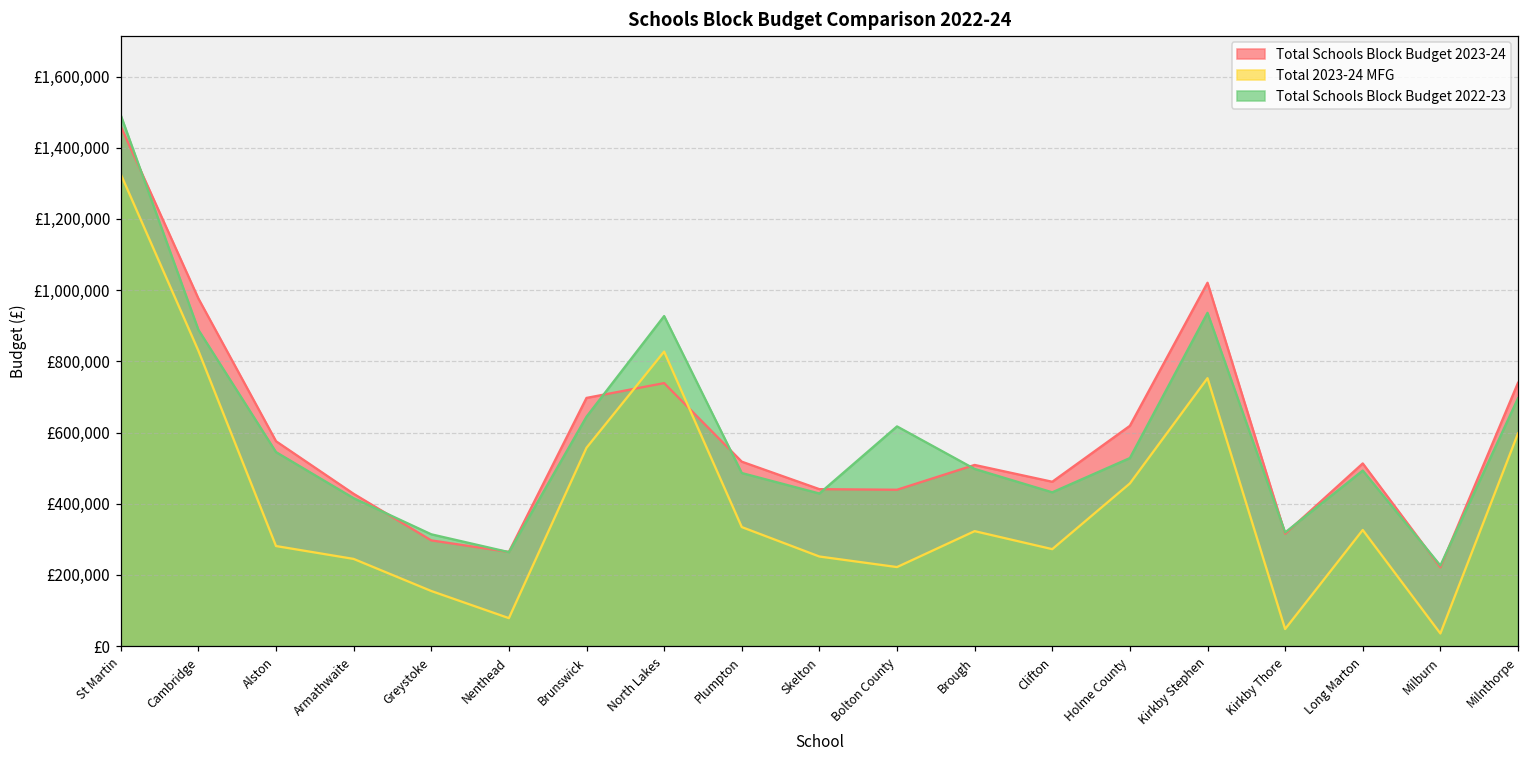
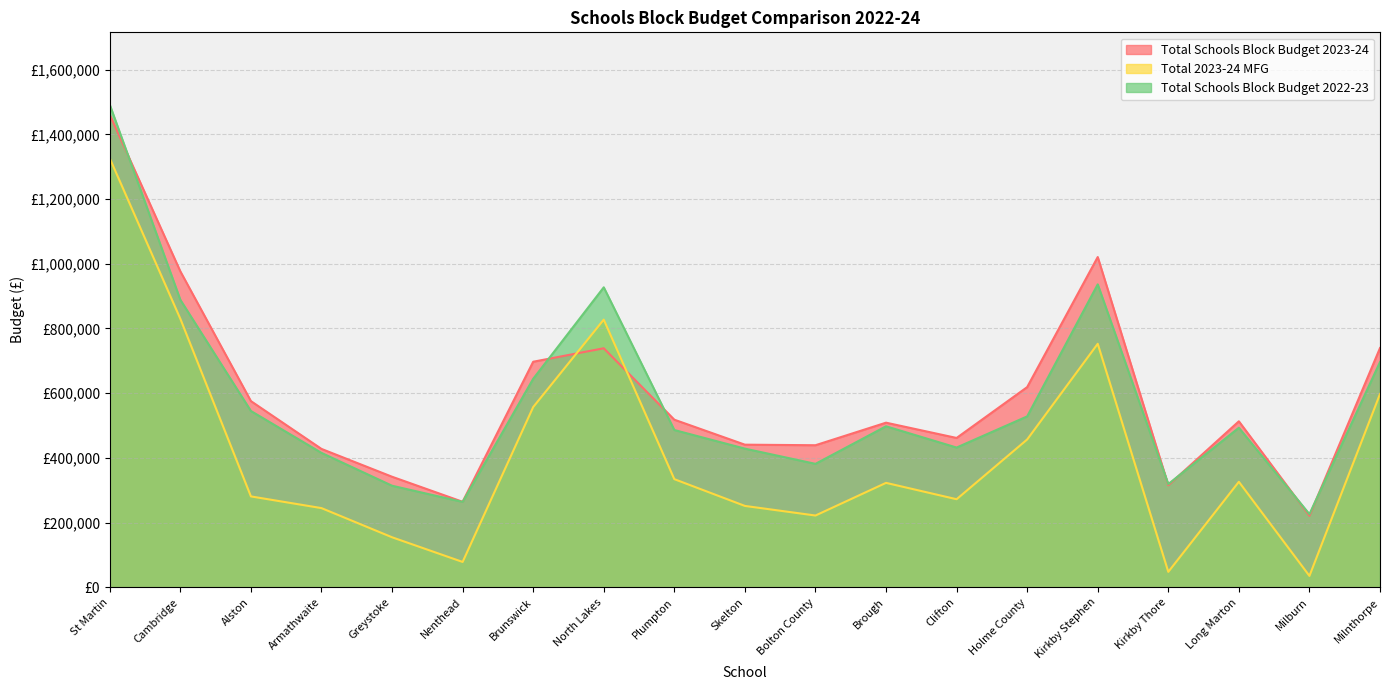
  {
    "Total Schools Block Budget 2023-24": {
      "St Martin": "£1,460,000",
      "Cambridge": "£980,000",
      "Alston": "£580,000",
      "Armathwaite": "£430,000",
-     "Greystoke": "£300,000",
+     "Greystoke": "£340,000",
      "Brunswick": "£700,000",
      "North Lakes": "£740,000",
      "Plumpton": "£520,000",
      "Skelton": "£440,000",
      "Bolton County": "£440,000",
      "Brough": "£510,000",
      "Clifton": "£460,000",
      "Holme County": "£620,000",
      "Kirkby Stephen": "£1,020,000",
      "Long Marton": "£510,000",
      "Milnthorpe": "£740,000"
    },
    "Total 2023-24 MFG": {
      "St Martin": "£1,330,000",
      "Cambridge": "£830,000",
      "Alston": "£280,000",
      "Armathwaite": "£240,000",
      "Greystoke": "£150,000",
      "Nenthead": "£80,000",
      "Brunswick": "£560,000",
      "North Lakes": "£830,000",
      "Plumpton": "£330,000",
      "Skelton": "£250,000",
      "Bolton County": "£220,000",
      "Brough": "£320,000",
      "Clifton": "£270,000",
      "Holme County": "£460,000",
      "Kirkby Stephen": "£750,000",
      "Kirkby Thore": "£50,000",
      "Long Marton": "£330,000",
      "Milburn": "£40,000",
      "Milnthorpe": "£600,000"
    },
    "Total Schools Block Budget 2022-23": {
      "St Martin": "£1,490,000",
      "Cambridge": "£890,000",
      "Alston": "£540,000",
      "Armathwaite": "£420,000",
      "Greystoke": "£310,000",
      "Brunswick": "£640,000",
      "North Lakes": "£930,000",
      "Plumpton": "£490,000",
      "Skelton": "£430,000",
-     "Bolton County": "£620,000",
+     "Bolton County": "£380,000",
      "Brough": "£500,000",
      "Clifton": "£430,000",
      "Holme County": "£530,000",
      "Kirkby Stephen": "£940,000",
      "Long Marton": "£490,000",
      "Milnthorpe": "£700,000"
    }
  }
